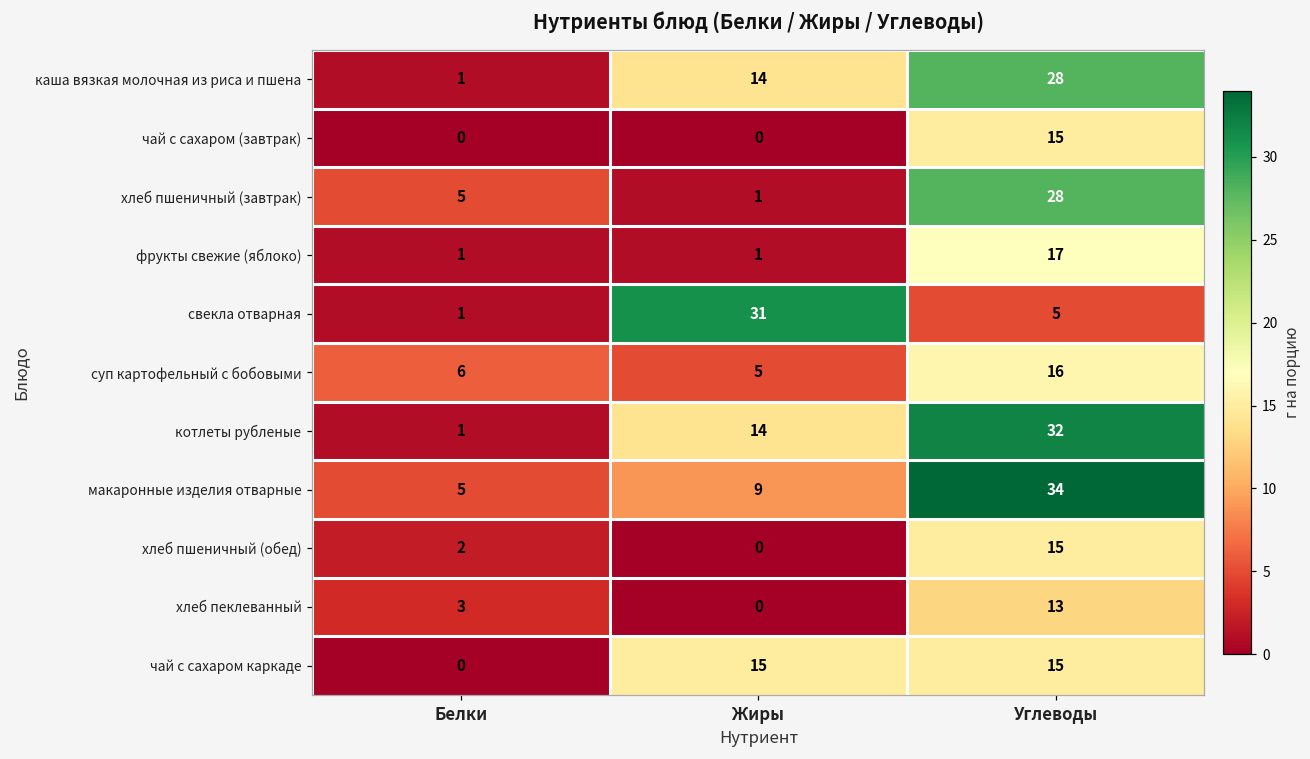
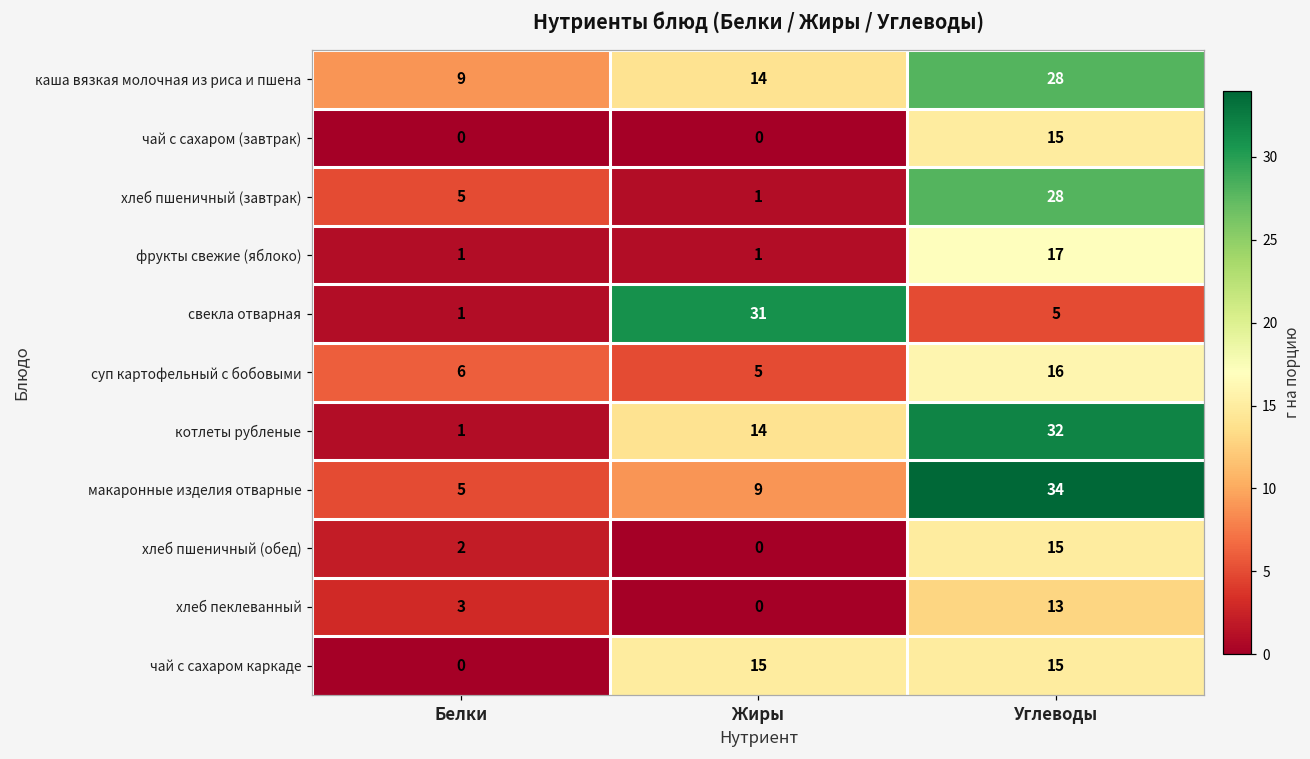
  {
    "каша вязкая молочная из риса и пшена": {
-     "Белки": 1,
+     "Белки": 9,
      "Жиры": 14,
      "Углеводы": 28
    },
    "чай с сахаром (завтрак)": {
      "Белки": 0,
      "Жиры": 0,
      "Углеводы": 15
    },
    "хлеб пшеничный (завтрак)": {
      "Белки": 5,
      "Жиры": 1,
      "Углеводы": 28
    },
    "фрукты свежие (яблоко)": {
      "Белки": 1,
      "Жиры": 1,
      "Углеводы": 17
    },
    "свекла отварная": {
      "Белки": 1,
      "Жиры": 31,
      "Углеводы": 5
    },
    "суп картофельный с бобовыми": {
      "Белки": 6,
      "Жиры": 5,
      "Углеводы": 16
    },
    "котлеты рубленые": {
      "Белки": 1,
      "Жиры": 14,
      "Углеводы": 32
    },
    "макаронные изделия отварные": {
      "Белки": 5,
      "Жиры": 9,
      "Углеводы": 34
    },
    "хлеб пшеничный (обед)": {
      "Белки": 2,
      "Жиры": 0,
      "Углеводы": 15
    },
    "хлеб пеклеванный": {
      "Белки": 3,
      "Жиры": 0,
      "Углеводы": 13
    },
    "чай с сахаром каркаде": {
      "Белки": 0,
      "Жиры": 15,
      "Углеводы": 15
    }
  }
